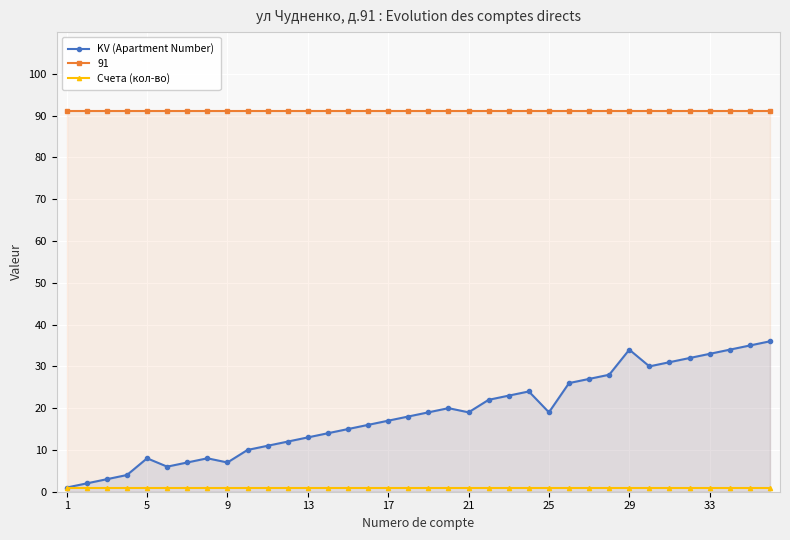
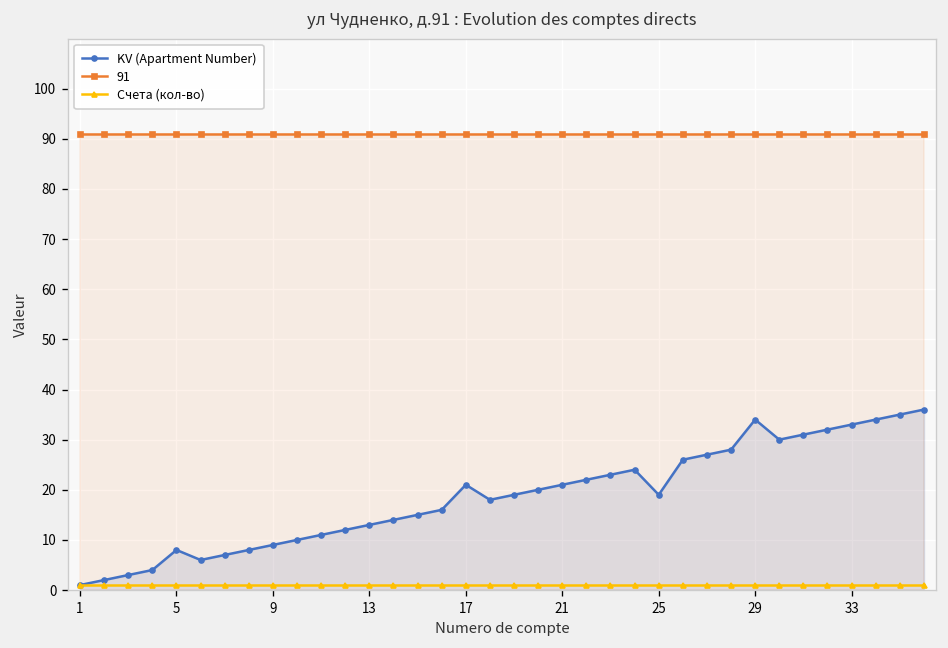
  {
    "KV (Apartment Number)": {
      "5": 8,
-     "9": 7,
+     "9": 9,
      "13": 13,
-     "17": 17,
-     "21": 19,
+     "17": 21,
+     "21": 21,
      "25": 19,
      "29": 34,
      "33": 33
    },
    "91": {
      "1": 91,
      "5": 91,
      "9": 91,
      "13": 91,
      "17": 91,
      "21": 91,
      "25": 91,
      "29": 91,
      "33": 91
    },
    "Счета (кол-во)": {
      "5": 1,
      "9": 1,
      "13": 1,
      "17": 1,
      "21": 1,
      "25": 1,
      "29": 1,
      "33": 1
    }
  }
